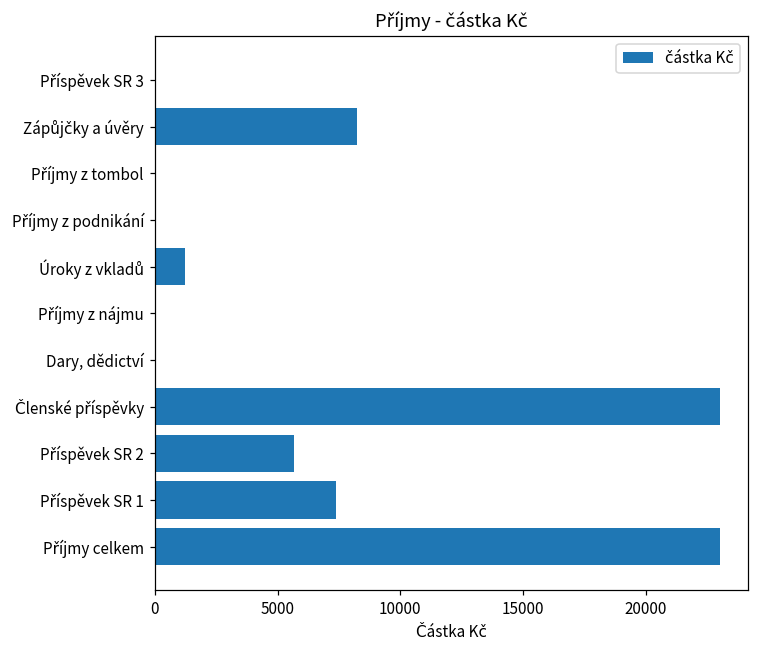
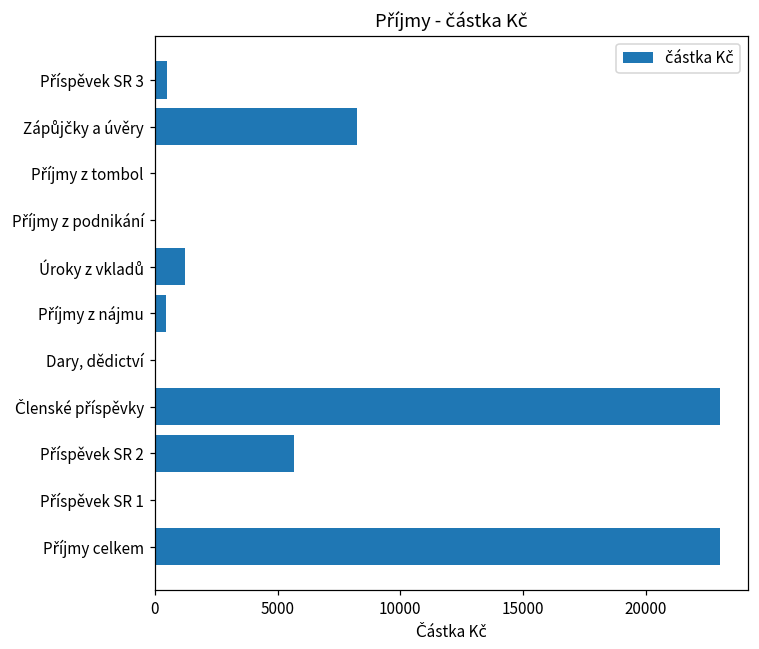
  {
-   "Příspěvek SR 3": 0,
+   "Příspěvek SR 3": 500,
    "Zápůjčky a úvěry": 8200,
    "Příjmy z tombol": 0,
    "Příjmy z podnikání": 0,
    "Úroky z vkladů": 1200,
-   "Příjmy z nájmu": 0,
+   "Příjmy z nájmu": 500,
    "Dary, dědictví": 0,
    "Členské příspěvky": 23000,
    "Příspěvek SR 2": 5700,
-   "Příspěvek SR 1": 7400,
+   "Příspěvek SR 1": 0,
    "Příjmy celkem": 23000
  }
